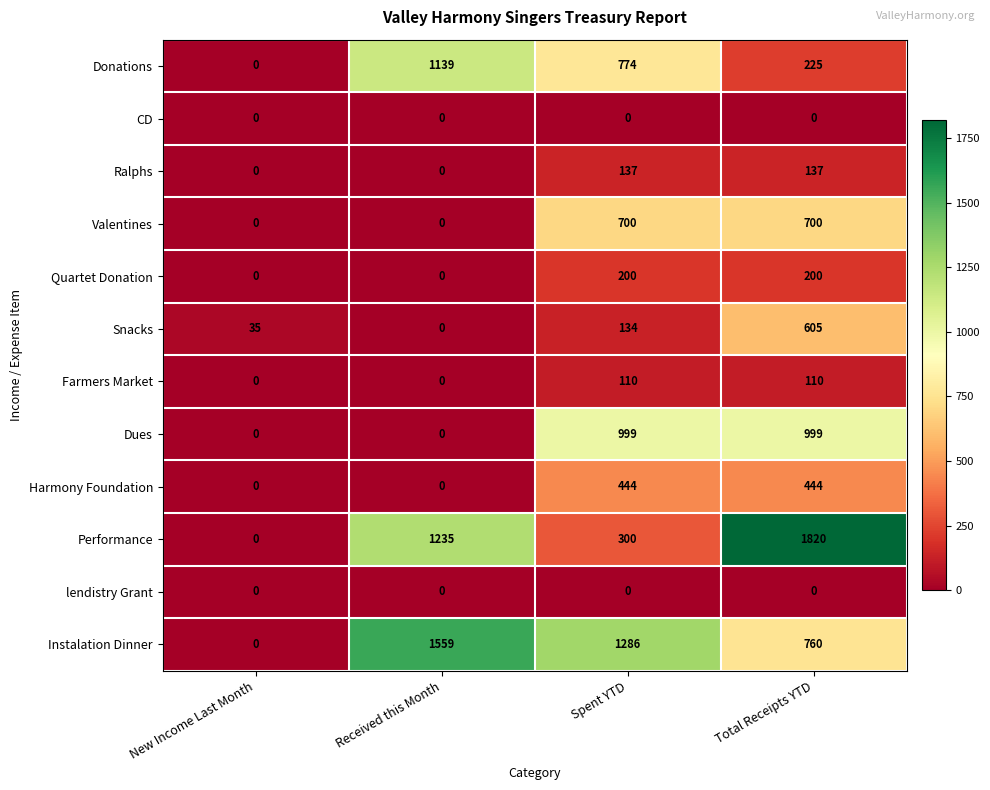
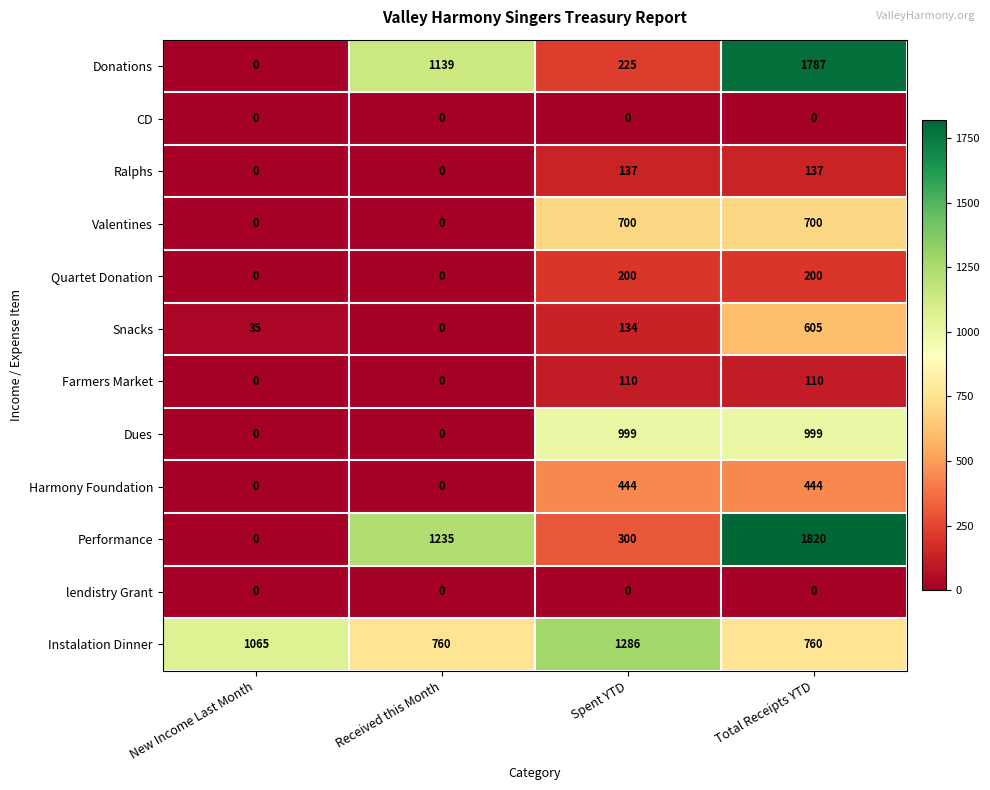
  {
    "Donations": {
      "New Income Last Month": 0,
      "Received this Month": 1139,
-     "Spent YTD": 774,
-     "Total Receipts YTD": 225
+     "Spent YTD": 225,
+     "Total Receipts YTD": 1787
    },
    "CD": {
      "New Income Last Month": 0,
      "Received this Month": 0,
      "Spent YTD": 0,
      "Total Receipts YTD": 0
    },
    "Ralphs": {
      "New Income Last Month": 0,
      "Received this Month": 0,
      "Spent YTD": 137,
      "Total Receipts YTD": 137
    },
    "Valentines": {
      "New Income Last Month": 0,
      "Received this Month": 0,
      "Spent YTD": 700,
      "Total Receipts YTD": 700
    },
    "Quartet Donation": {
      "New Income Last Month": 0,
      "Received this Month": 0,
      "Spent YTD": 200,
      "Total Receipts YTD": 200
    },
    "Snacks": {
      "New Income Last Month": 35,
      "Received this Month": 0,
      "Spent YTD": 134,
      "Total Receipts YTD": 605
    },
    "Farmers Market": {
      "New Income Last Month": 0,
      "Received this Month": 0,
      "Spent YTD": 110,
      "Total Receipts YTD": 110
    },
    "Dues": {
      "New Income Last Month": 0,
      "Received this Month": 0,
      "Spent YTD": 999,
      "Total Receipts YTD": 999
    },
    "Harmony Foundation": {
      "New Income Last Month": 0,
      "Received this Month": 0,
      "Spent YTD": 444,
      "Total Receipts YTD": 444
    },
    "Performance": {
      "New Income Last Month": 0,
      "Received this Month": 1235,
      "Spent YTD": 300,
      "Total Receipts YTD": 1820
    },
    "lendistry Grant": {
      "New Income Last Month": 0,
      "Received this Month": 0,
      "Spent YTD": 0,
      "Total Receipts YTD": 0
    },
    "Instalation Dinner": {
-     "New Income Last Month": 0,
-     "Received this Month": 1559,
+     "New Income Last Month": 1065,
+     "Received this Month": 760,
      "Spent YTD": 1286,
      "Total Receipts YTD": 760
    }
  }
